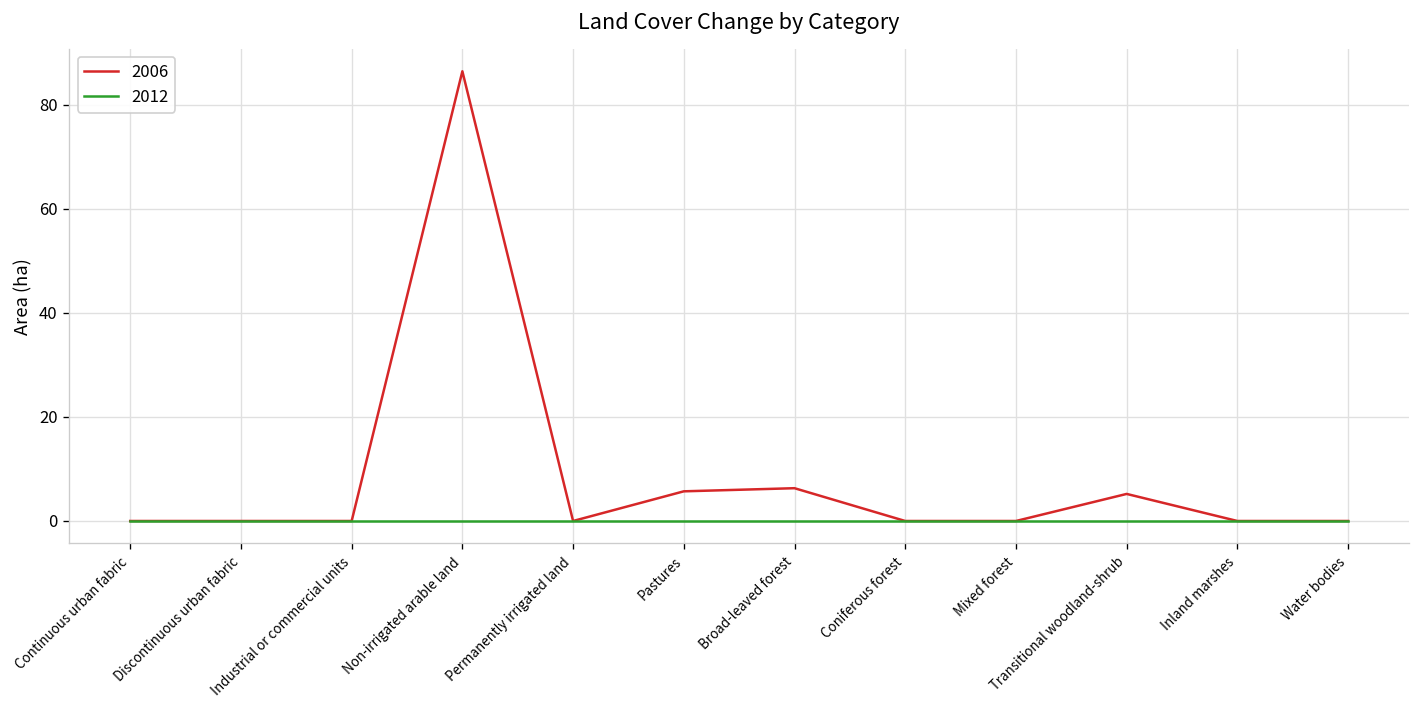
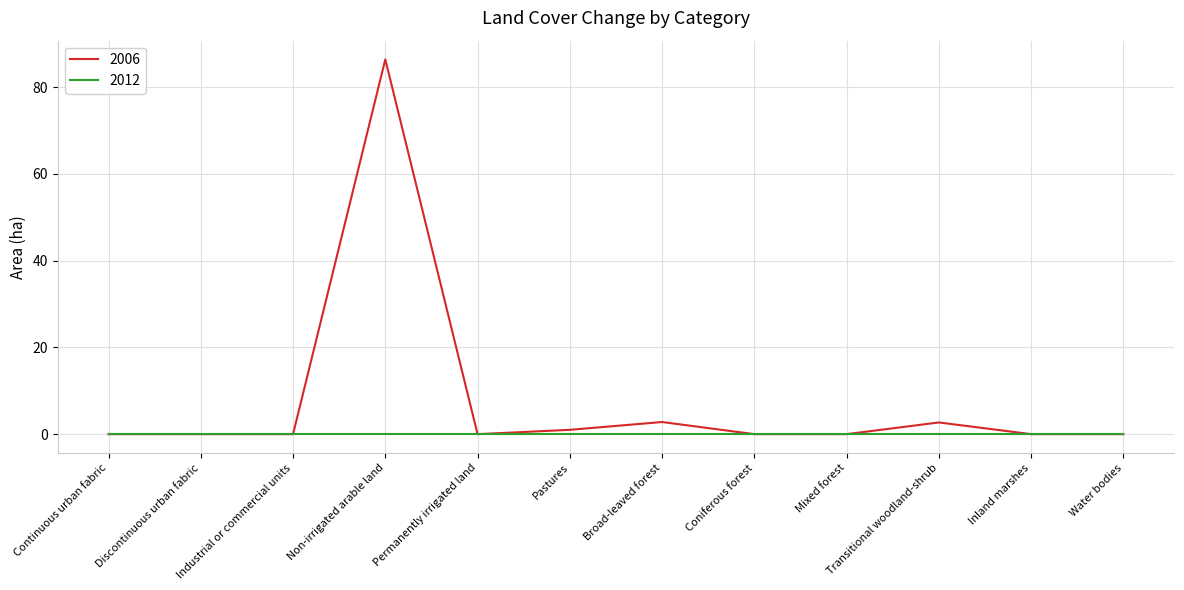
  {
    "2006": {
      "Non-irrigated arable land": 86,
-     "Pastures": 6,
-     "Broad-leaved forest": 6,
-     "Transitional woodland-shrub": 5
+     "Pastures": 1,
+     "Broad-leaved forest": 3,
+     "Transitional woodland-shrub": 3
    },
    "2012": {
      "Non-irrigated arable land": 0,
      "Pastures": 0,
      "Broad-leaved forest": 0,
      "Transitional woodland-shrub": 0
    }
  }
